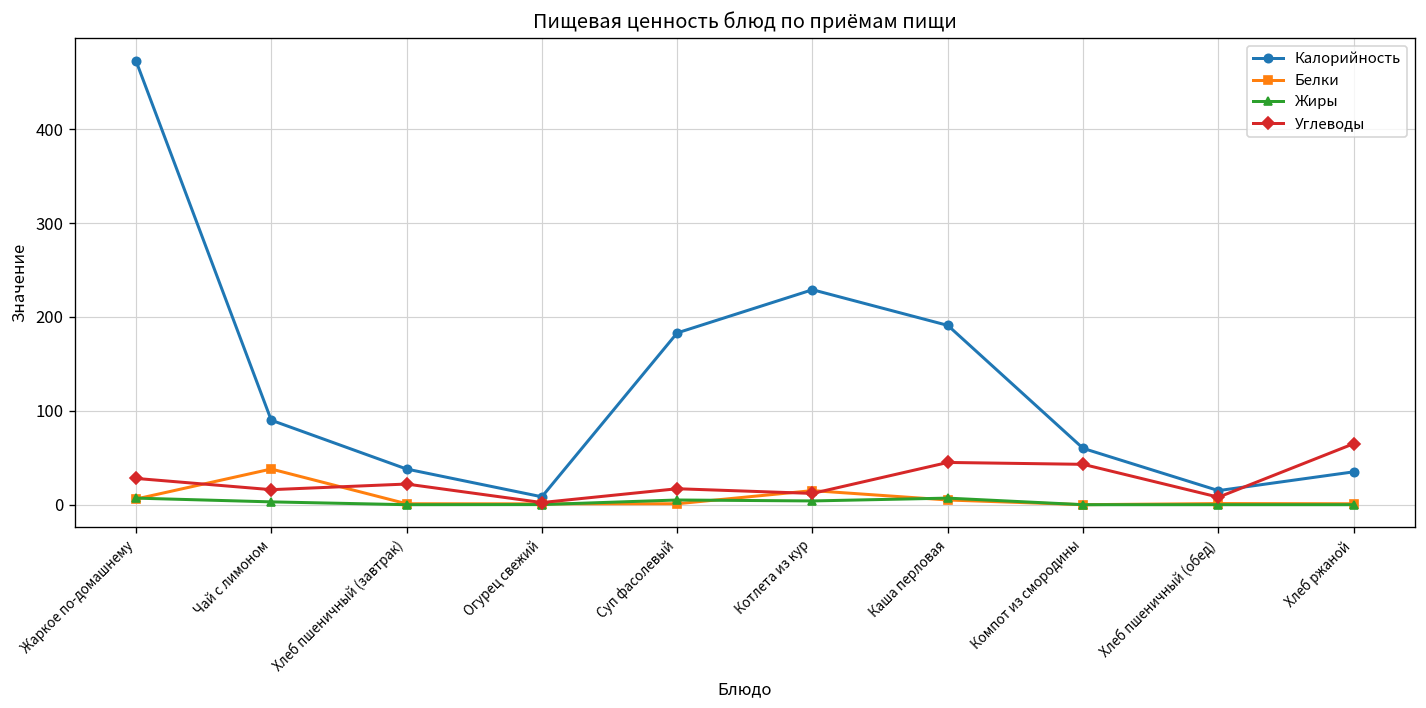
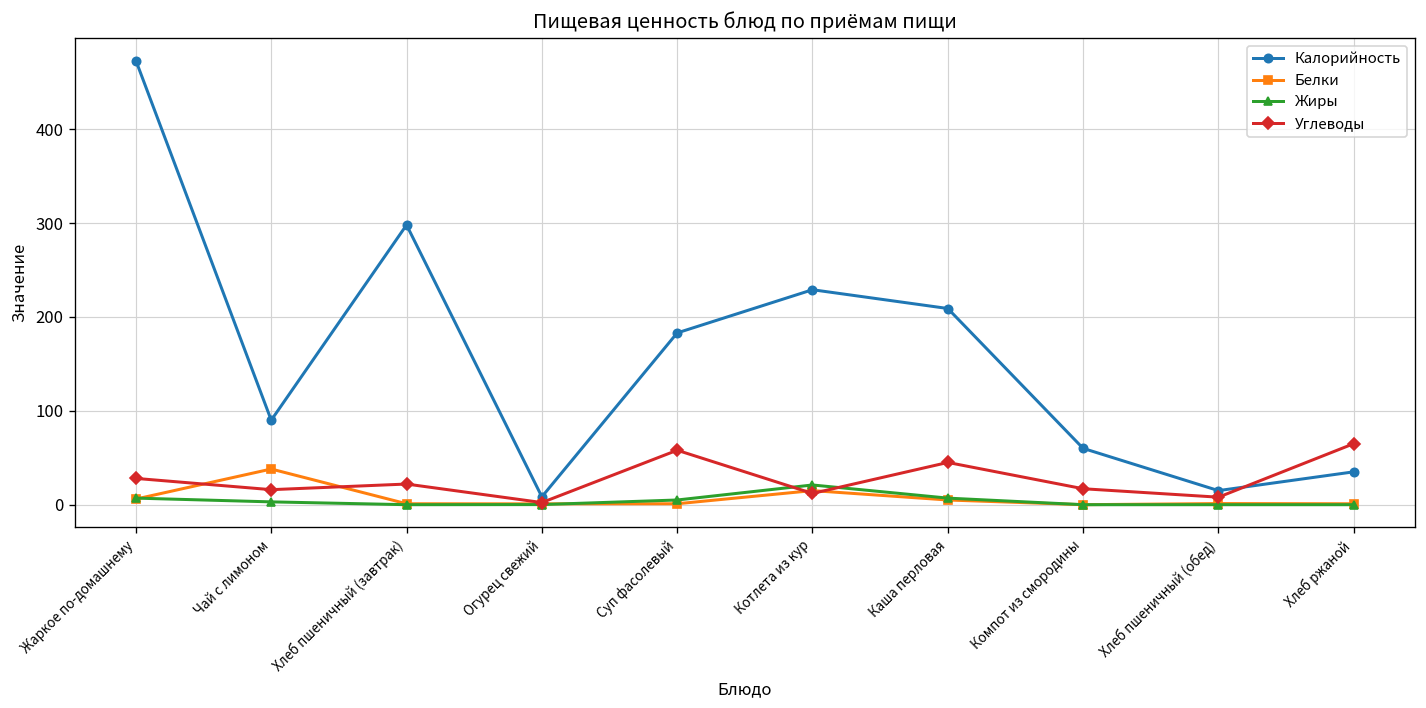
  {
    "Калорийность": {
      "Жаркое по-домашнему": 470,
      "Чай с лимоном": 90,
-     "Хлеб пшеничный (завтрак)": 40,
+     "Хлеб пшеничный (завтрак)": 300,
      "Огурец свежий": 10,
      "Суп фасолевый": 180,
      "Котлета из кур": 230,
-     "Каша перловая": 190,
+     "Каша перловая": 210,
      "Компот из смородины": 60,
      "Хлеб пшеничный (обед)": 20,
      "Хлеб ржаной": 40
    },
    "Белки": {
      "Чай с лимоном": 40,
      "Суп фасолевый": 0
    },
    "Жиры": {
      "Чай с лимоном": 0,
      "Суп фасолевый": 10,
-     "Котлета из кур": 0
+     "Котлета из кур": 20
    },
    "Углеводы": {
      "Жаркое по-домашнему": 30,
      "Чай с лимоном": 20,
      "Хлеб пшеничный (завтрак)": 20,
-     "Суп фасолевый": 20,
+     "Суп фасолевый": 60,
      "Каша перловая": 50,
-     "Компот из смородины": 40,
+     "Компот из смородины": 20,
      "Хлеб пшеничный (обед)": 10,
      "Хлеб ржаной": 70
    }
  }
